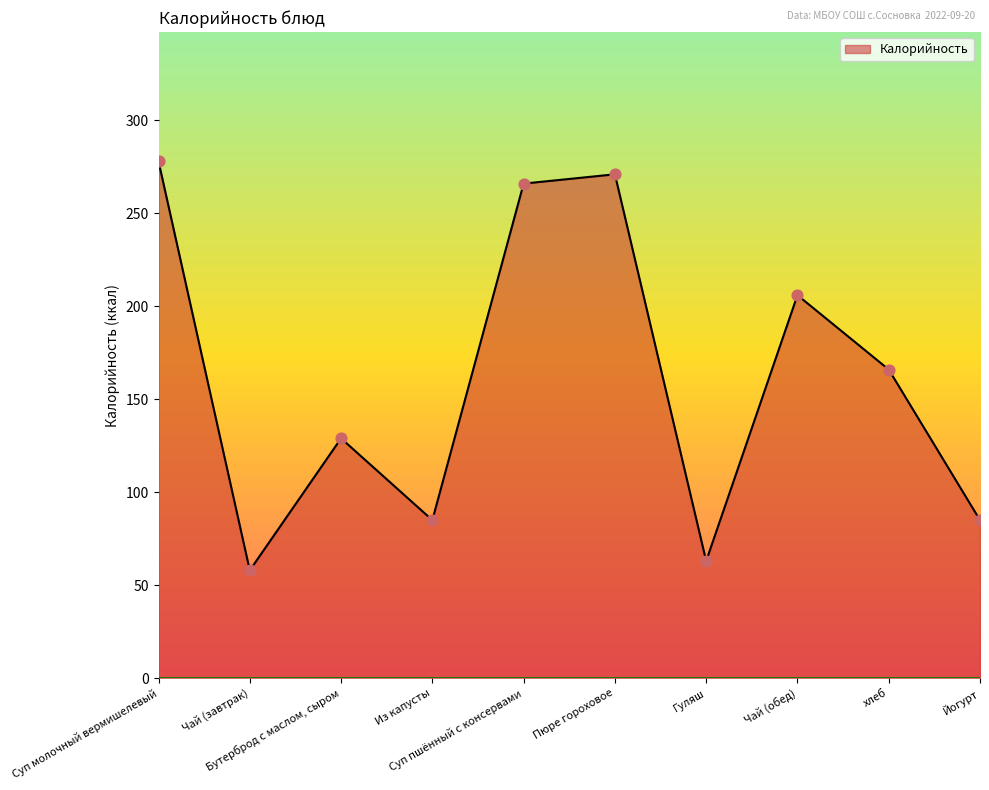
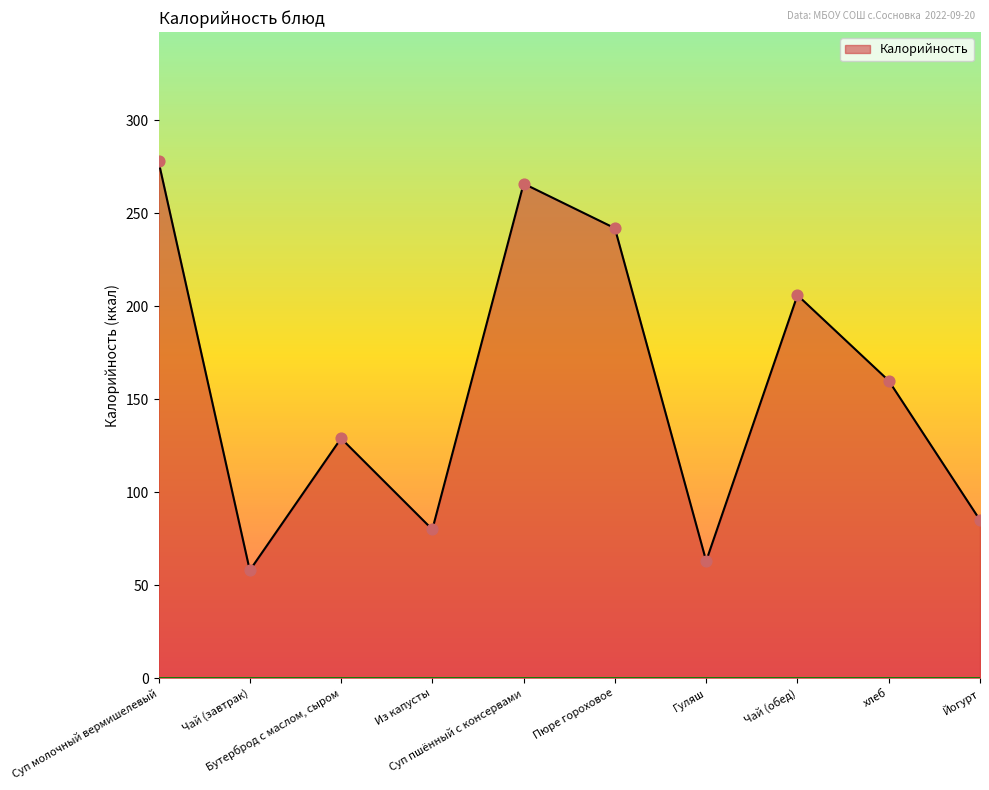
  {
    "Суп молочный вермишелевый": 278,
    "Чай (завтрак)": 58,
    "Бутерброд с маслом, сыром": 129,
-   "Из капусты": 85,
+   "Из капусты": 80,
    "Суп пшённый с консервами": 266,
-   "Пюре гороховое": 271,
+   "Пюре гороховое": 242,
    "Гуляш": 63,
    "Чай (обед)": 206,
-   "хлеб": 166,
+   "хлеб": 160,
    "Йогурт": 85
  }
